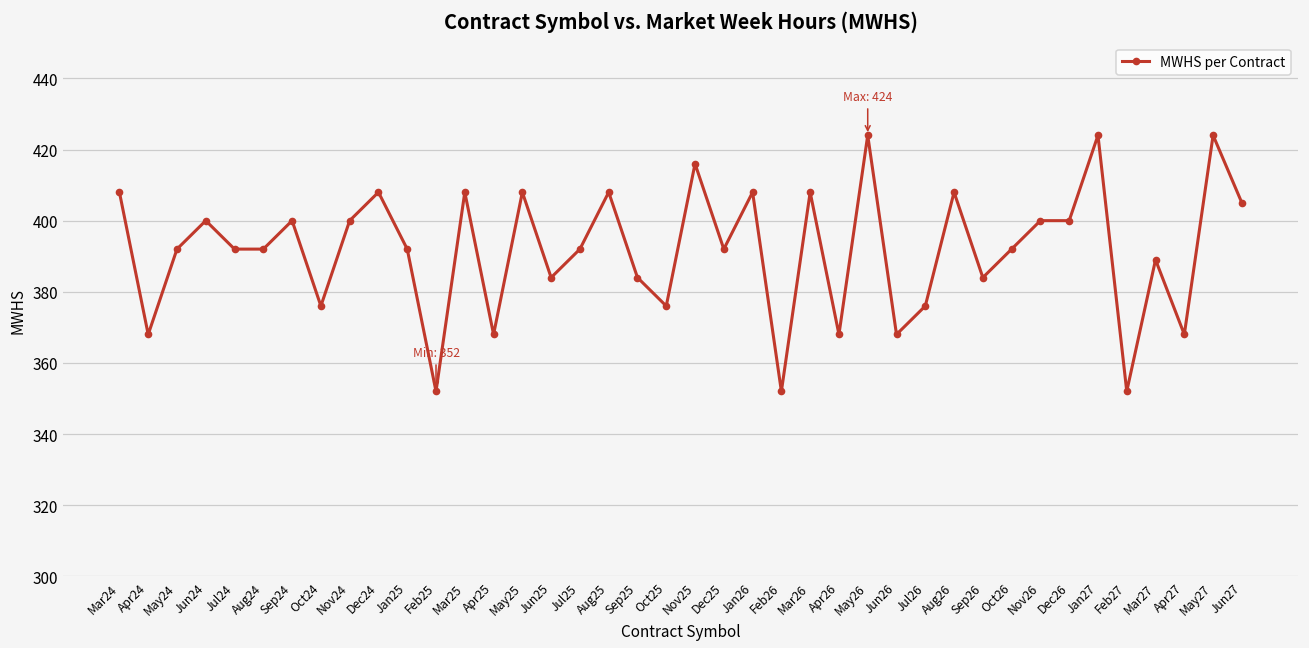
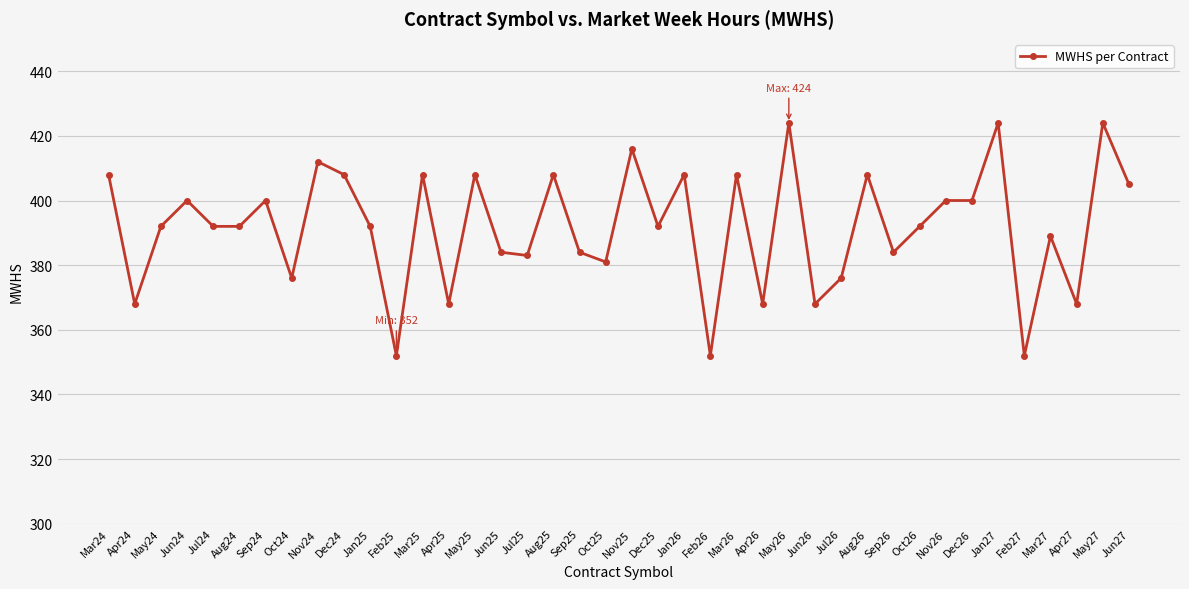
  {
    "Mar24": 408,
    "Apr24": 368,
    "May24": 392,
    "Jun24": 400,
    "Jul24": 392,
    "Aug24": 392,
    "Sep24": 400,
    "Oct24": 376,
-   "Nov24": 400,
+   "Nov24": 412,
    "Dec24": 408,
    "Jan25": 392,
    "Mar25": 408,
    "Apr25": 368,
    "May25": 408,
    "Jun25": 384,
-   "Jul25": 392,
+   "Jul25": 383,
    "Aug25": 408,
    "Sep25": 384,
-   "Oct25": 376,
+   "Oct25": 381,
    "Nov25": 416,
    "Dec25": 392,
    "Jan26": 408,
    "Feb26": 352,
    "Mar26": 408,
    "Apr26": 368,
    "Jun26": 368,
    "Jul26": 376,
    "Aug26": 408,
    "Sep26": 384,
    "Oct26": 392,
    "Nov26": 400,
    "Dec26": 400,
    "Jan27": 424,
    "Feb27": 352,
    "Mar27": 389,
    "Apr27": 368,
    "May27": 424,
    "Jun27": 405
  }
